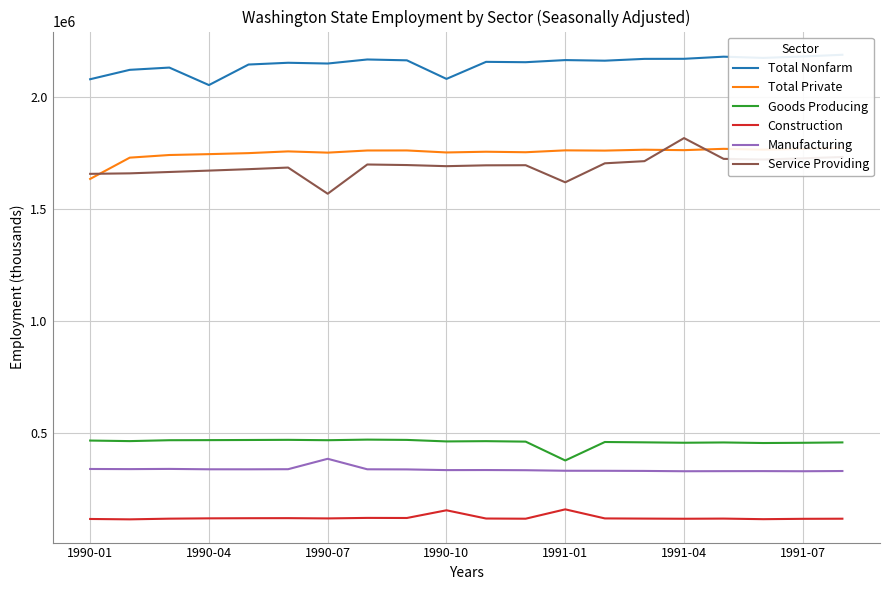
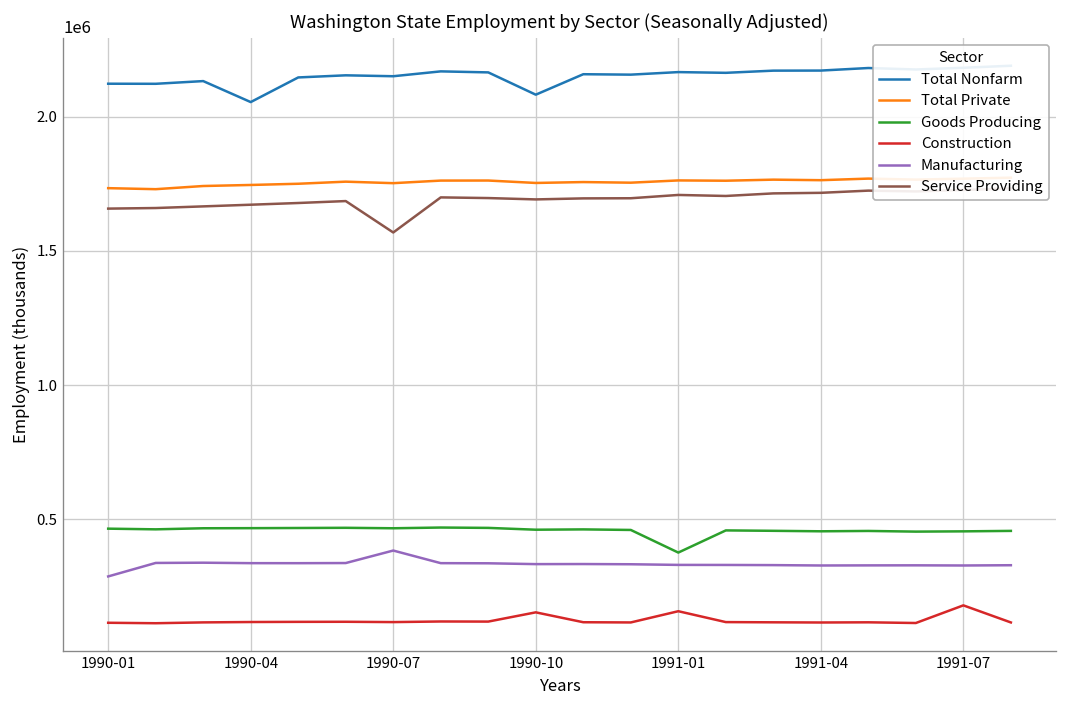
  {
    "Total Nonfarm": {
-     "1990-01": 2080000,
+     "1990-01": 2120000,
      "1990-04": 2050000,
      "1990-07": 2150000,
      "1990-10": 2080000,
      "1991-01": 2170000,
      "1991-04": 2170000
    },
    "Total Private": {
-     "1990-01": 1640000,
+     "1990-01": 1730000,
      "1990-04": 1750000,
      "1990-07": 1750000,
      "1990-10": 1750000,
      "1991-01": 1760000,
      "1991-04": 1760000
    },
    "Goods Producing": {
      "1990-01": 470000,
      "1990-04": 470000,
      "1990-07": 470000,
      "1990-10": 460000,
      "1991-01": 380000,
      "1991-04": 460000,
      "1991-07": 460000
    },
    "Construction": {
      "1990-01": 110000,
      "1990-04": 120000,
      "1990-07": 120000,
      "1990-10": 150000,
      "1991-01": 160000,
      "1991-04": 120000,
-     "1991-07": 120000
+     "1991-07": 180000
    },
    "Manufacturing": {
-     "1990-01": 340000,
+     "1990-01": 290000,
      "1990-04": 340000,
      "1990-07": 380000,
      "1990-10": 330000,
      "1991-01": 330000,
      "1991-04": 330000,
      "1991-07": 330000
    },
    "Service Providing": {
      "1990-01": 1660000,
      "1990-04": 1670000,
      "1990-07": 1570000,
      "1990-10": 1690000,
-     "1991-01": 1620000,
-     "1991-04": 1820000
+     "1991-01": 1710000,
+     "1991-04": 1720000
    }
  }
